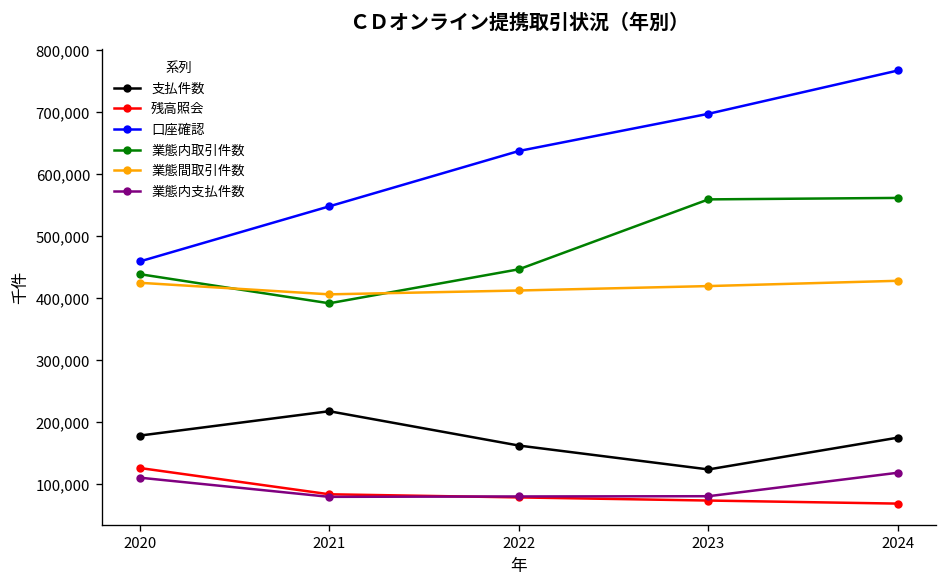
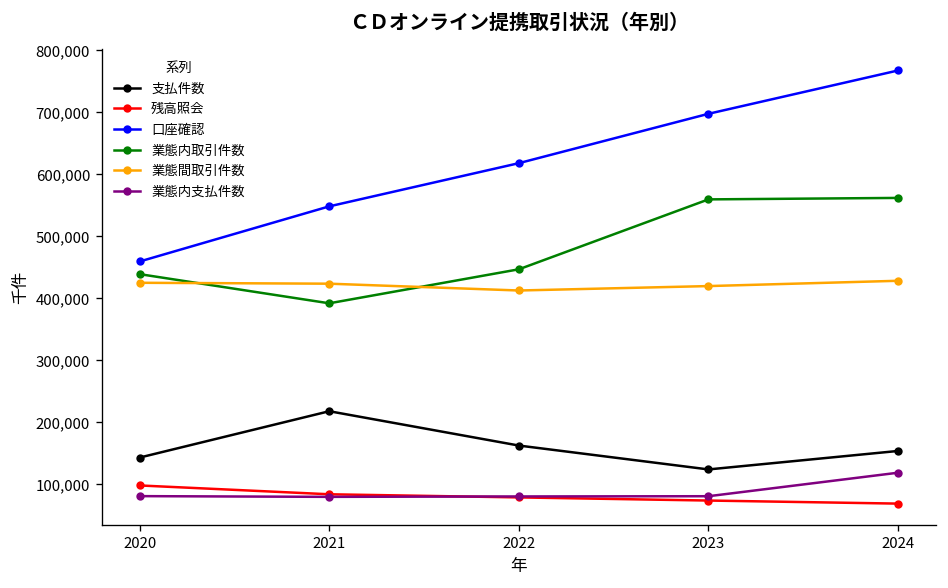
  {
    "支払件数": {
-     "2020": "180,000",
+     "2020": "140,000",
      "2021": "220,000",
      "2022": "160,000",
      "2023": "120,000",
-     "2024": "180,000"
+     "2024": "150,000"
    },
    "残高照会": {
-     "2020": "130,000",
+     "2020": "100,000",
      "2023": "70,000",
      "2024": "70,000"
    },
    "口座確認": {
      "2020": "460,000",
      "2021": "550,000",
-     "2022": "640,000",
+     "2022": "620,000",
      "2023": "700,000",
      "2024": "770,000"
    },
    "業態内取引件数": {
      "2020": "440,000",
      "2021": "390,000",
      "2022": "450,000",
      "2023": "560,000",
      "2024": "560,000"
    },
    "業態間取引件数": {
      "2020": "430,000",
-     "2021": "410,000",
+     "2021": "420,000",
      "2022": "410,000",
      "2023": "420,000",
      "2024": "430,000"
    },
    "業態内支払件数": {
-     "2020": "110,000",
+     "2020": "80,000",
      "2023": "80,000",
      "2024": "120,000"
    }
  }
